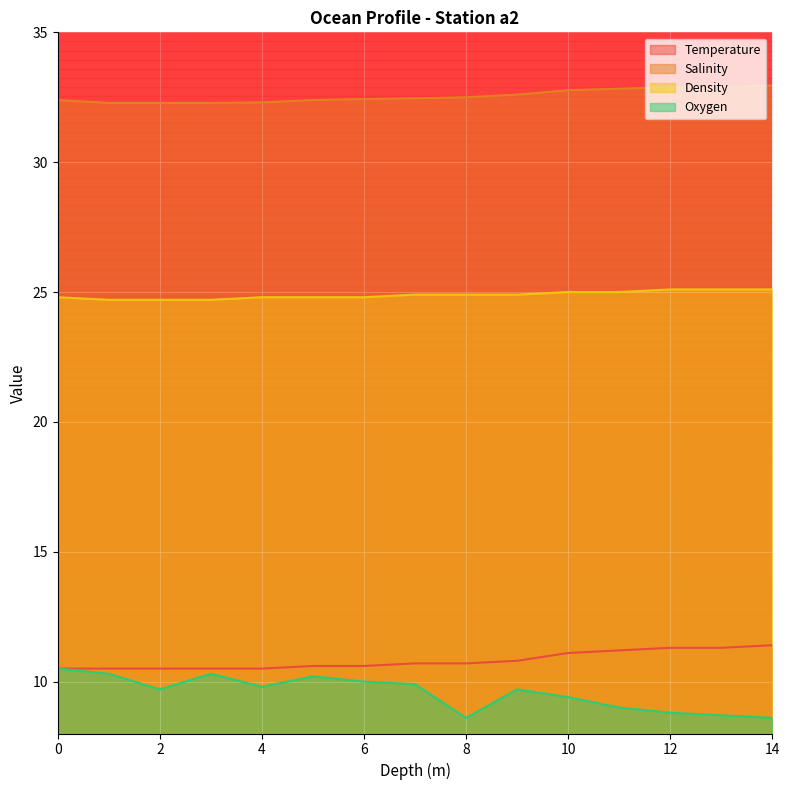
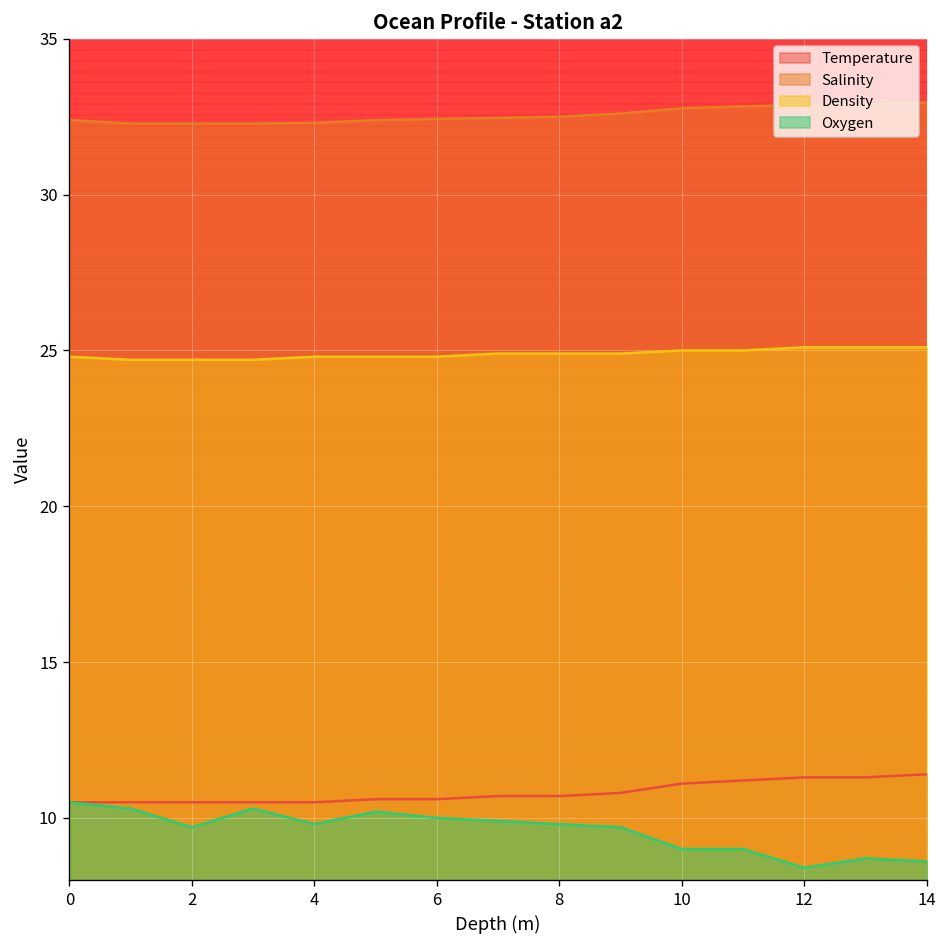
  {
    "Oxygen": {
      "2": 9.7,
      "4": 9.8,
      "6": 10.0,
-     "8": 8.6,
-     "10": 9.4,
-     "12": 8.8,
+     "8": 9.8,
+     "10": 9.0,
+     "12": 8.4,
      "14": 8.6
    }
  }
